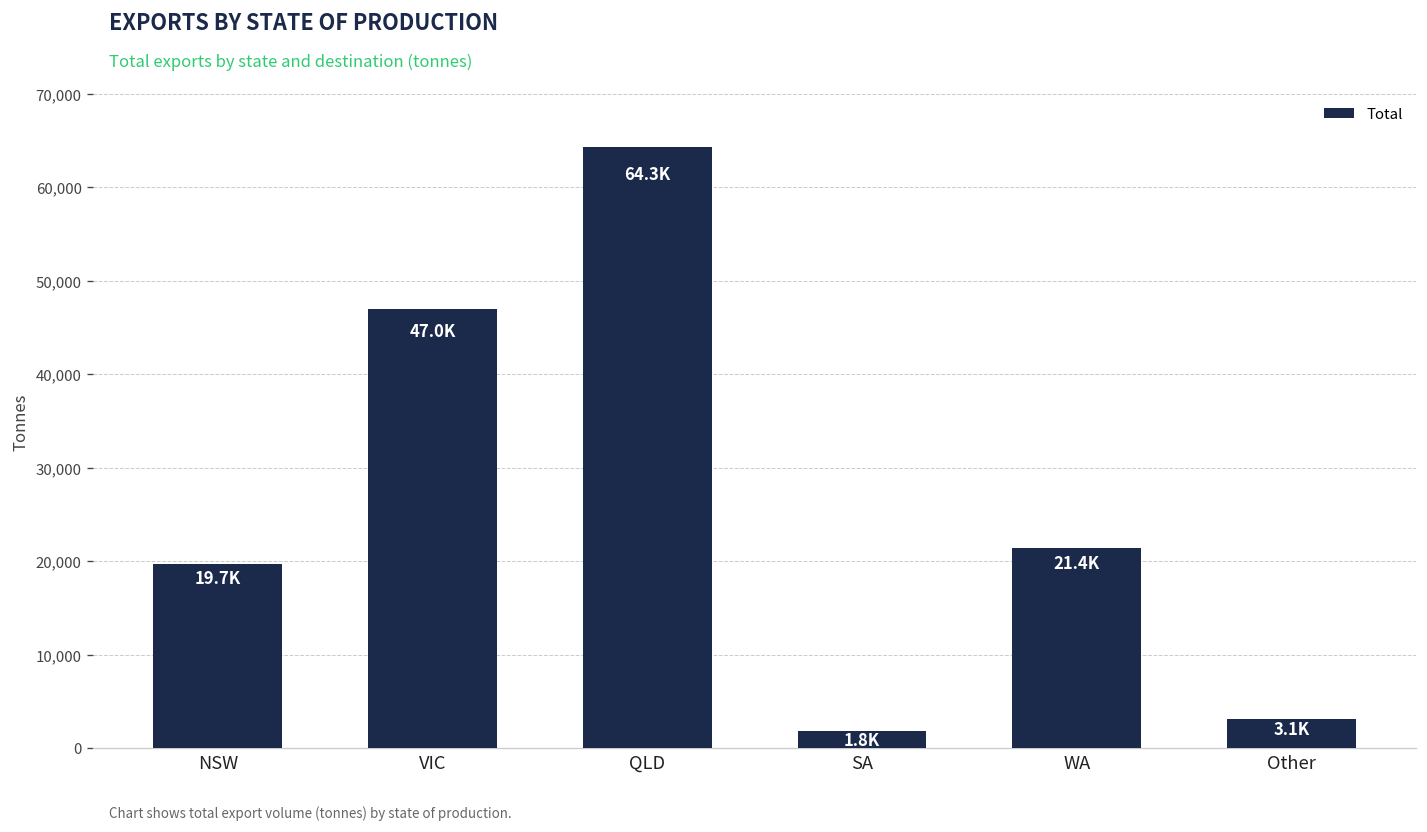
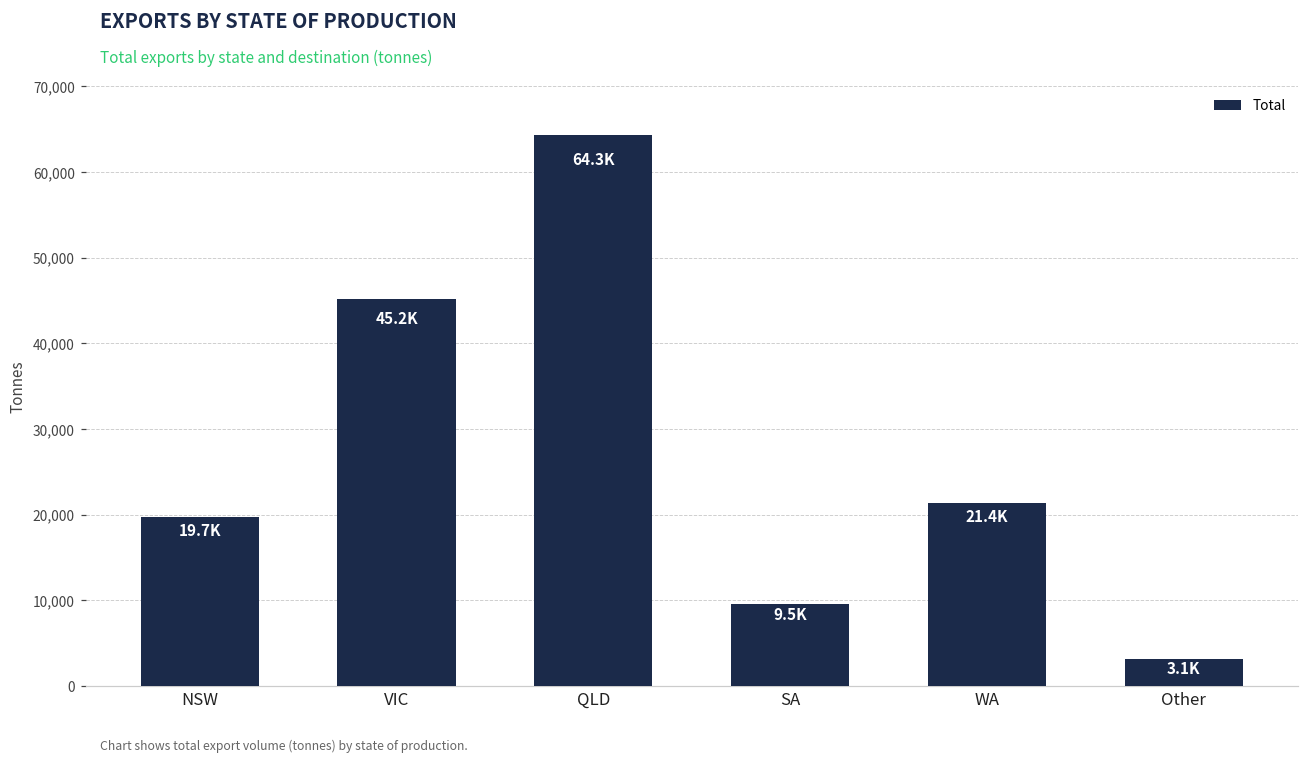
  {
    "NSW": "19.7K",
-   "VIC": "47.0K",
+   "VIC": "45.2K",
    "QLD": "64.3K",
-   "SA": "1.8K",
+   "SA": "9.5K",
    "WA": "21.4K",
    "Other": "3.1K"
  }
